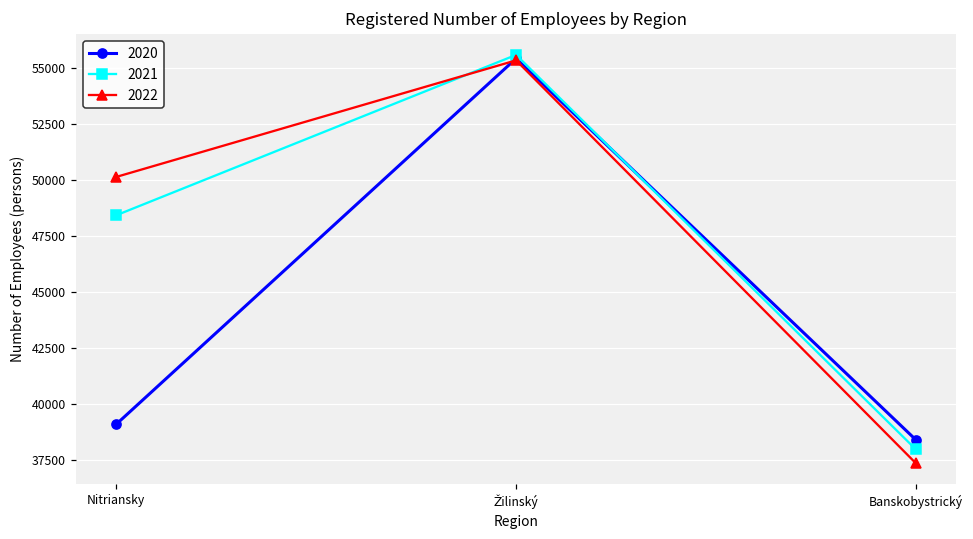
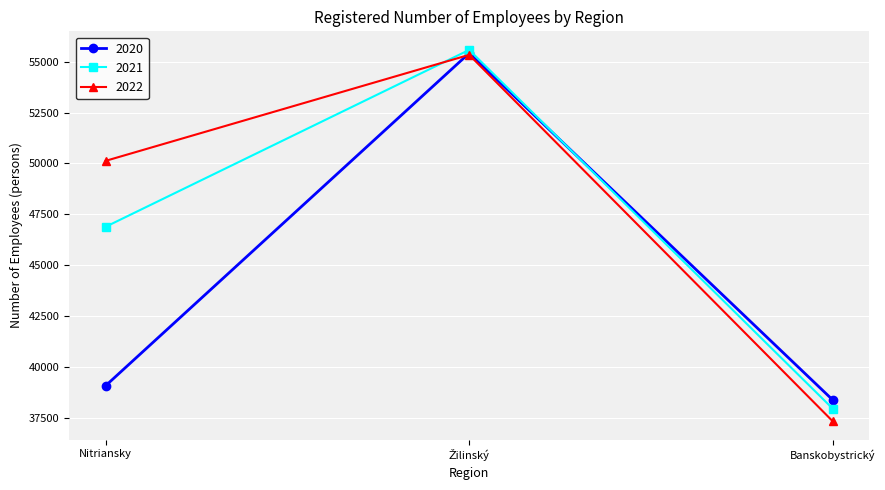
  {
    "2020": {
      "Nitriansky": 39100,
      "Banskobystrický": 38400
    },
    "2021": {
-     "Nitriansky": 48400,
+     "Nitriansky": 46900,
      "Žilinský": 55600,
      "Banskobystrický": 38000
    },
    "2022": {
      "Nitriansky": 50100,
      "Banskobystrický": 37300
    }
  }
